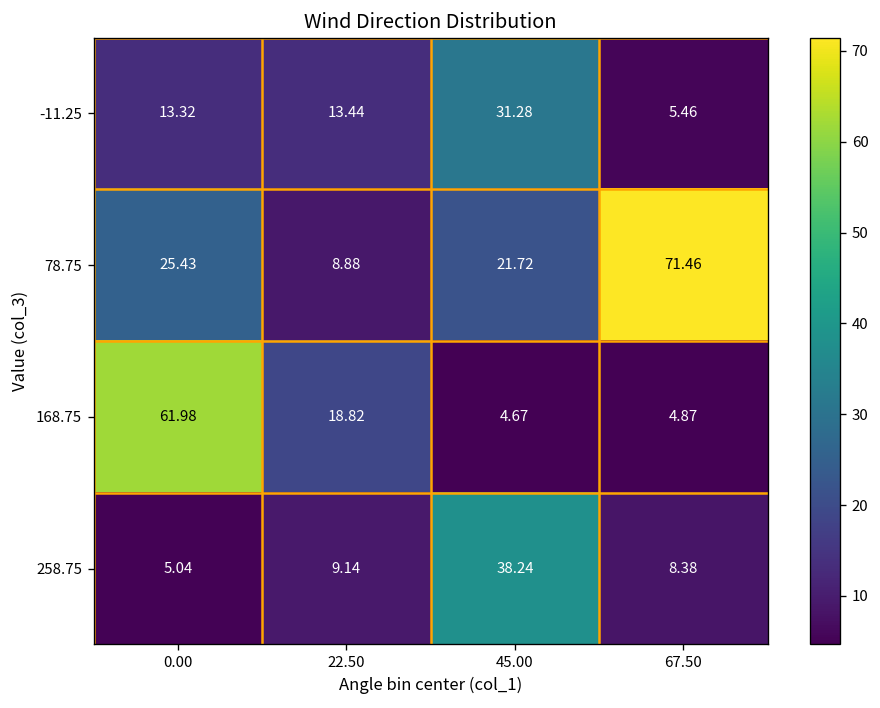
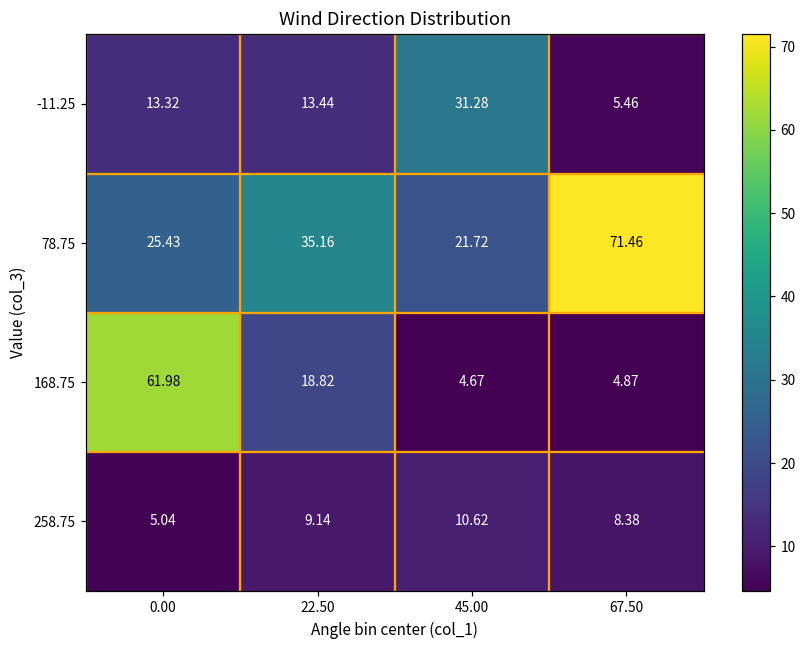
  {
    "-11.25": {
      "0.00": 13.32,
      "22.50": 13.44,
      "45.00": 31.28,
      "67.50": 5.46
    },
    "78.75": {
      "0.00": 25.43,
-     "22.50": 8.88,
+     "22.50": 35.16,
      "45.00": 21.72,
      "67.50": 71.46
    },
    "168.75": {
      "0.00": 61.98,
      "22.50": 18.82,
      "45.00": 4.67,
      "67.50": 4.87
    },
    "258.75": {
      "0.00": 5.04,
      "22.50": 9.14,
-     "45.00": 38.24,
+     "45.00": 10.62,
      "67.50": 8.38
    }
  }
